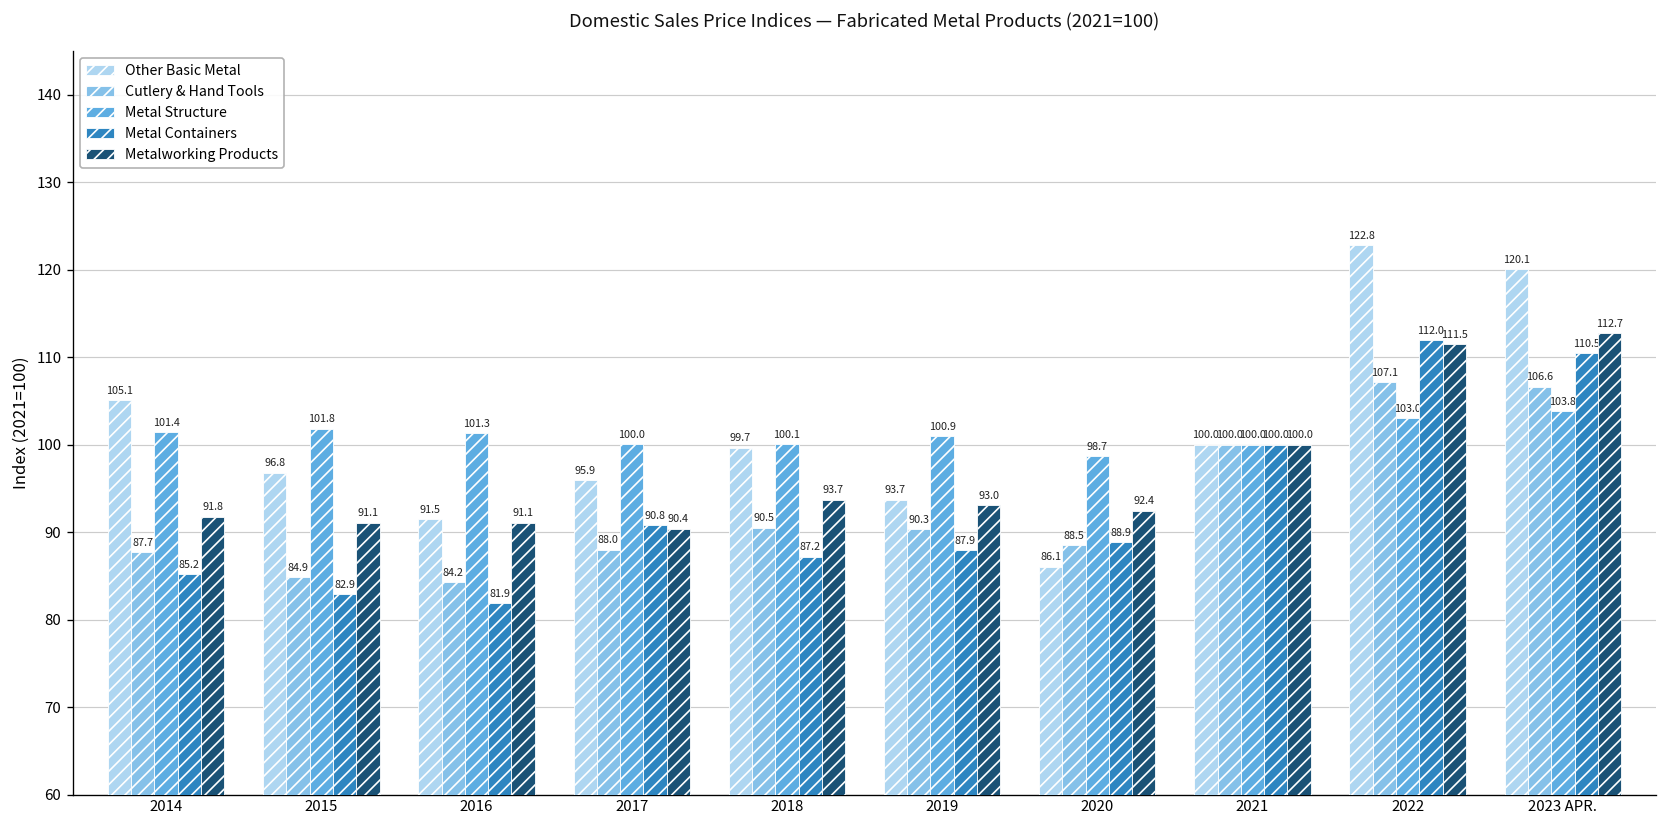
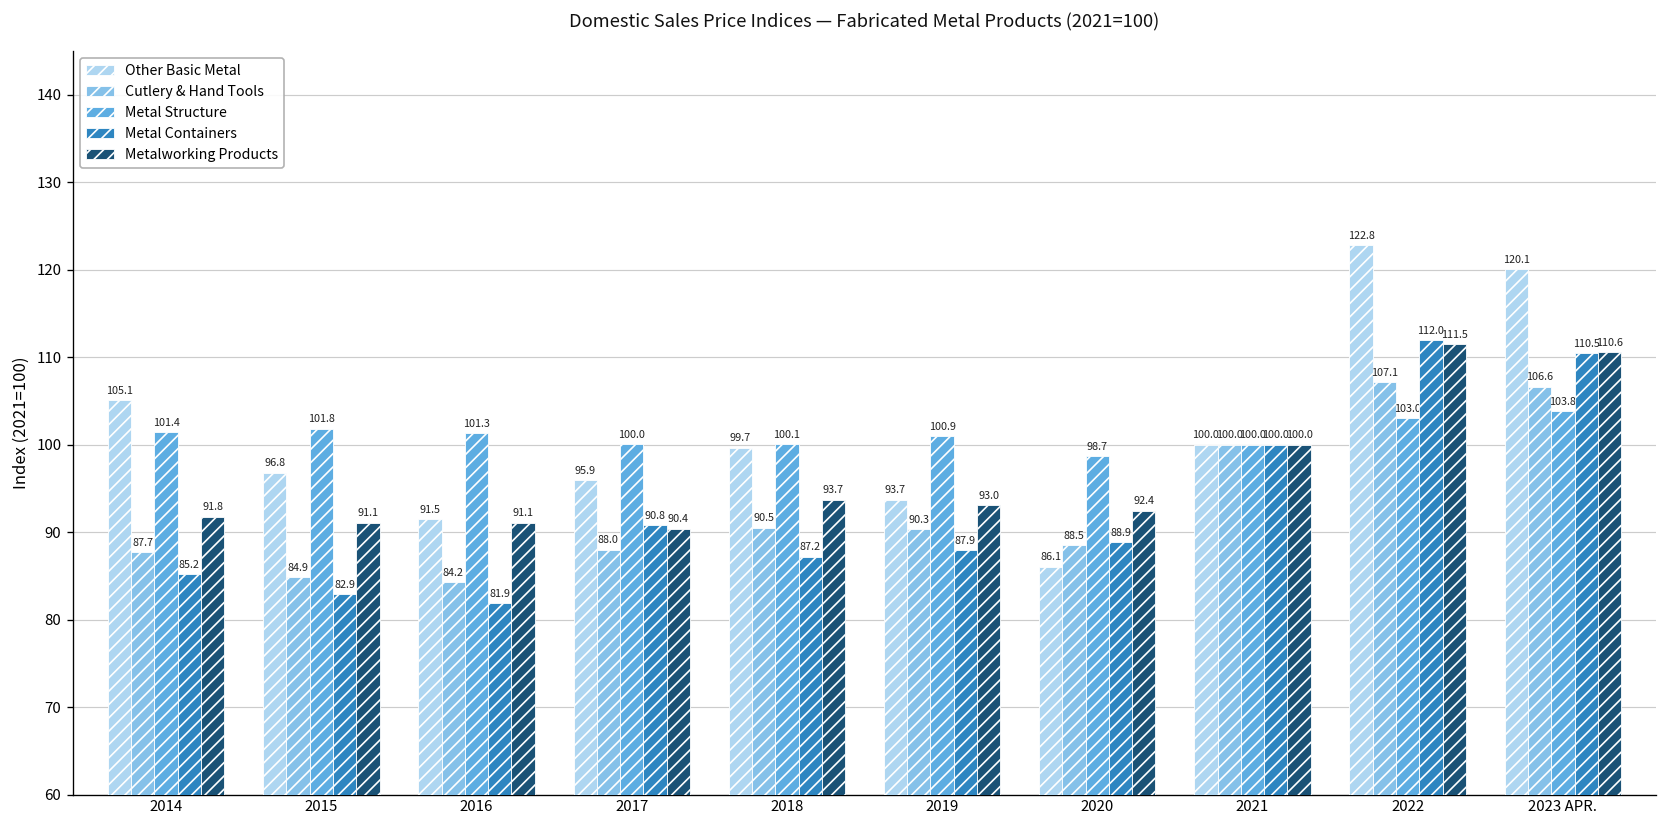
  {
    "Metal Containers": {
      "2014": 85.2,
      "2015": 82.9,
      "2016": 81.9,
      "2017": 90.8,
      "2018": 87.2,
      "2019": 87.9,
      "2020": 88.9,
      "2022": 112.0,
      "2023 APR.": 110.5
    },
    "Metalworking Products": {
      "2014": 91.8,
      "2015": 91.1,
      "2016": 91.1,
      "2017": 90.4,
      "2018": 93.7,
      "2019": 93.0,
      "2020": 92.4,
      "2022": 111.5,
-     "2023 APR.": 112.7
+     "2023 APR.": 110.6
    }
  }
